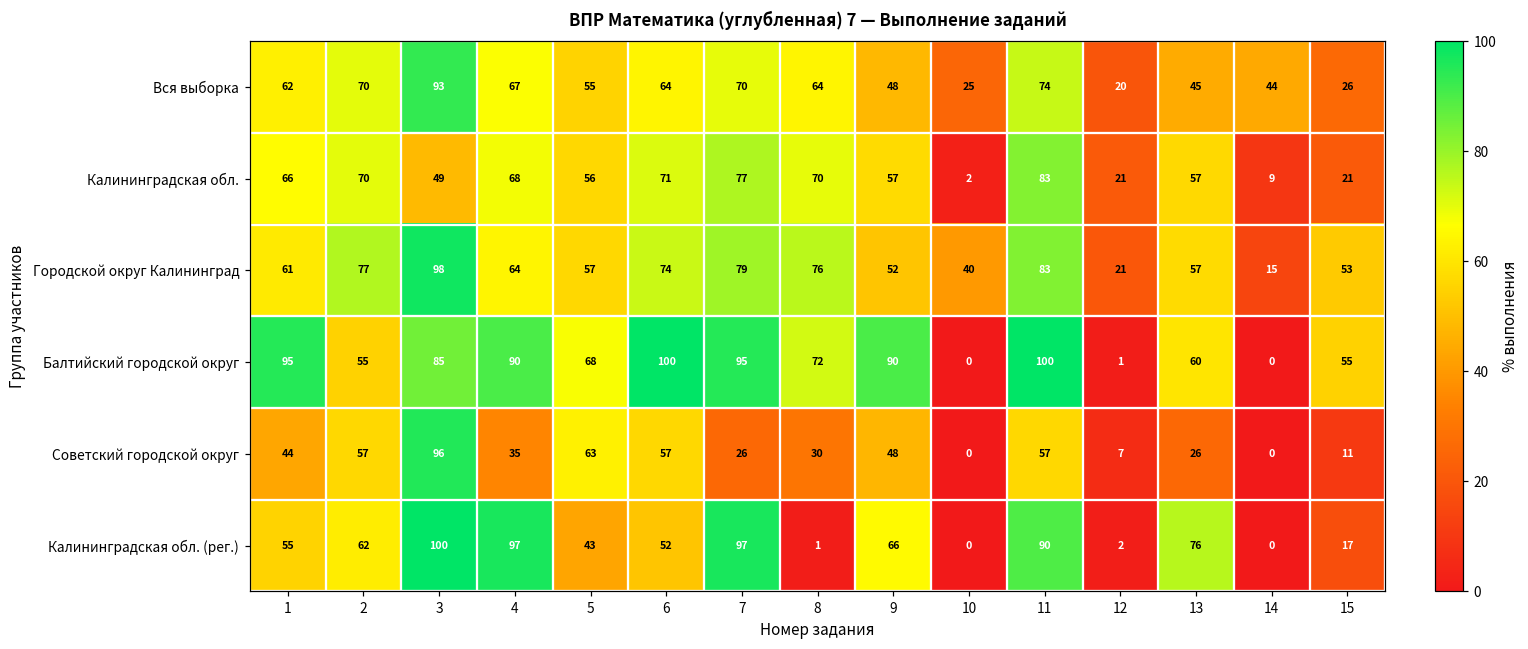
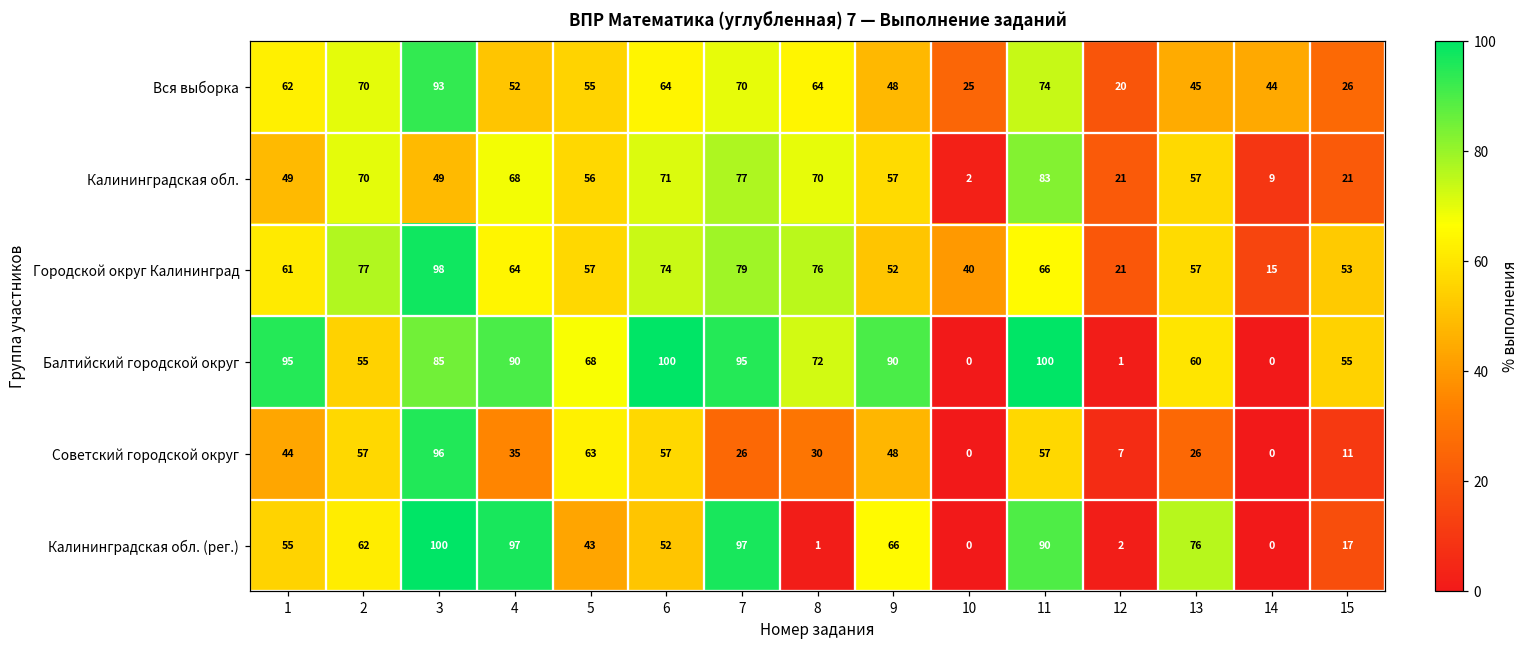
  {
    "Вся выборка": {
      "1": 62,
      "2": 70,
      "3": 93,
-     "4": 67,
+     "4": 52,
      "5": 55,
      "6": 64,
      "7": 70,
      "8": 64,
      "9": 48,
      "10": 25,
      "11": 74,
      "12": 20,
      "13": 45,
      "14": 44,
      "15": 26
    },
    "Калининградская обл.": {
-     "1": 66,
+     "1": 49,
      "2": 70,
      "3": 49,
      "4": 68,
      "5": 56,
      "6": 71,
      "7": 77,
      "8": 70,
      "9": 57,
      "10": 2,
      "11": 83,
      "12": 21,
      "13": 57,
      "14": 9,
      "15": 21
    },
    "Городской округ Калининград": {
      "1": 61,
      "2": 77,
      "3": 98,
      "4": 64,
      "5": 57,
      "6": 74,
      "7": 79,
      "8": 76,
      "9": 52,
      "10": 40,
-     "11": 83,
+     "11": 66,
      "12": 21,
      "13": 57,
      "14": 15,
      "15": 53
    },
    "Балтийский городской округ": {
      "1": 95,
      "2": 55,
      "3": 85,
      "4": 90,
      "5": 68,
      "6": 100,
      "7": 95,
      "8": 72,
      "9": 90,
      "10": 0,
      "11": 100,
      "12": 1,
      "13": 60,
      "14": 0,
      "15": 55
    },
    "Советский городской округ": {
      "1": 44,
      "2": 57,
      "3": 96,
      "4": 35,
      "5": 63,
      "6": 57,
      "7": 26,
      "8": 30,
      "9": 48,
      "10": 0,
      "11": 57,
      "12": 7,
      "13": 26,
      "14": 0,
      "15": 11
    },
    "Калининградская обл. (рег.)": {
      "1": 55,
      "2": 62,
      "3": 100,
      "4": 97,
      "5": 43,
      "6": 52,
      "7": 97,
      "8": 1,
      "9": 66,
      "10": 0,
      "11": 90,
      "12": 2,
      "13": 76,
      "14": 0,
      "15": 17
    }
  }
